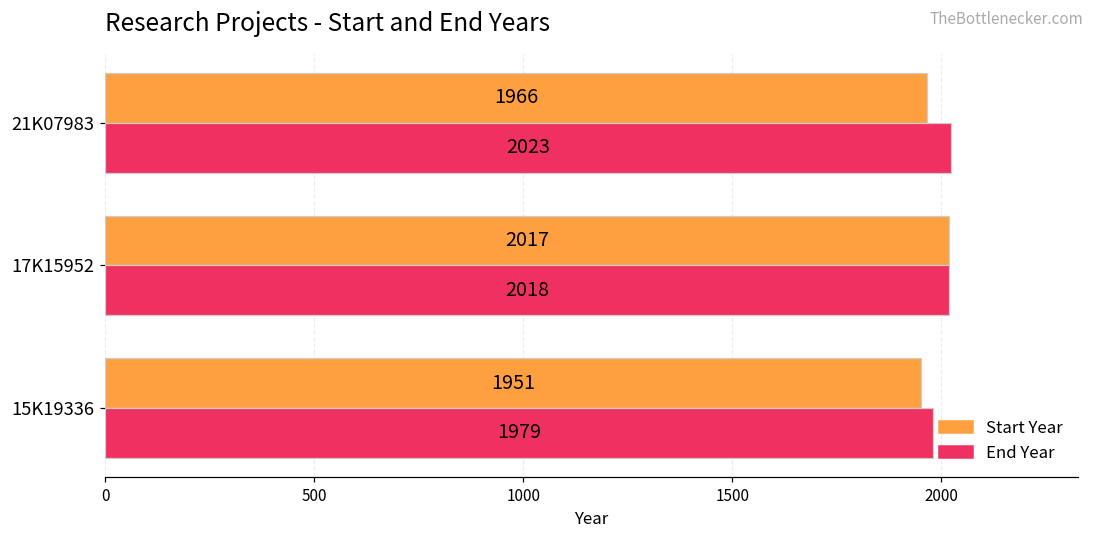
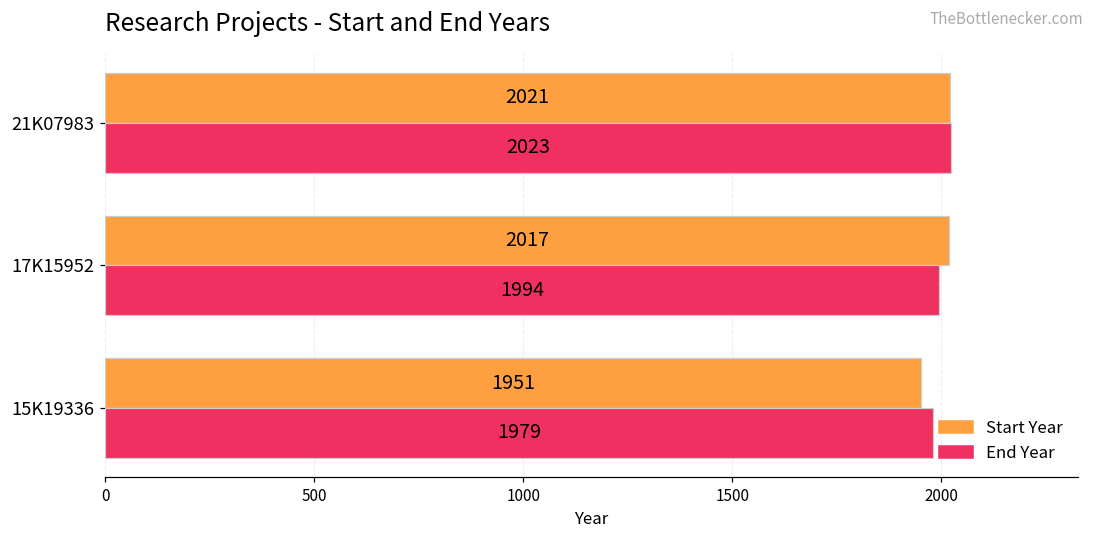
  {
    "Start Year": {
-     "21K07983": 1966,
+     "21K07983": 2021,
      "17K15952": 2017,
      "15K19336": 1951
    },
    "End Year": {
      "21K07983": 2023,
-     "17K15952": 2018,
+     "17K15952": 1994,
      "15K19336": 1979
    }
  }
